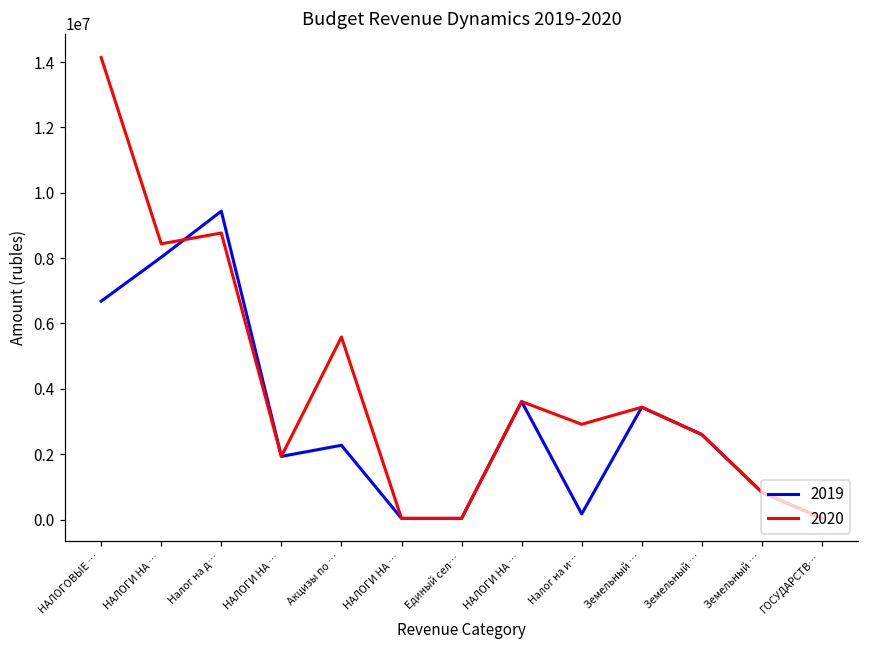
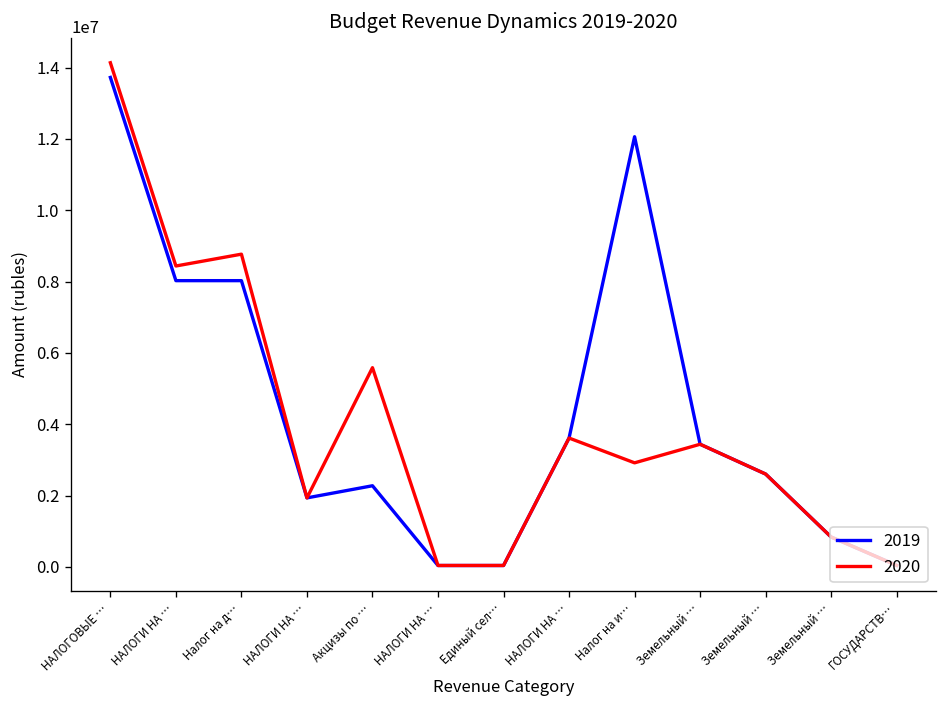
  {
    "2019": {
-     "НАЛОГОВЫЕ …": 6700000,
-     "Налог на д…": 9400000,
+     "НАЛОГОВЫЕ …": 13700000,
+     "Налог на д…": 8000000,
      "Акцизы по …": 2300000,
-     "Налог на и…": 200000
+     "Налог на и…": 12100000
    },
    "2020": {
      "НАЛОГОВЫЕ …": 14100000,
      "Налог на д…": 8800000,
      "Акцизы по …": 5600000,
      "Налог на и…": 2900000
    }
  }
